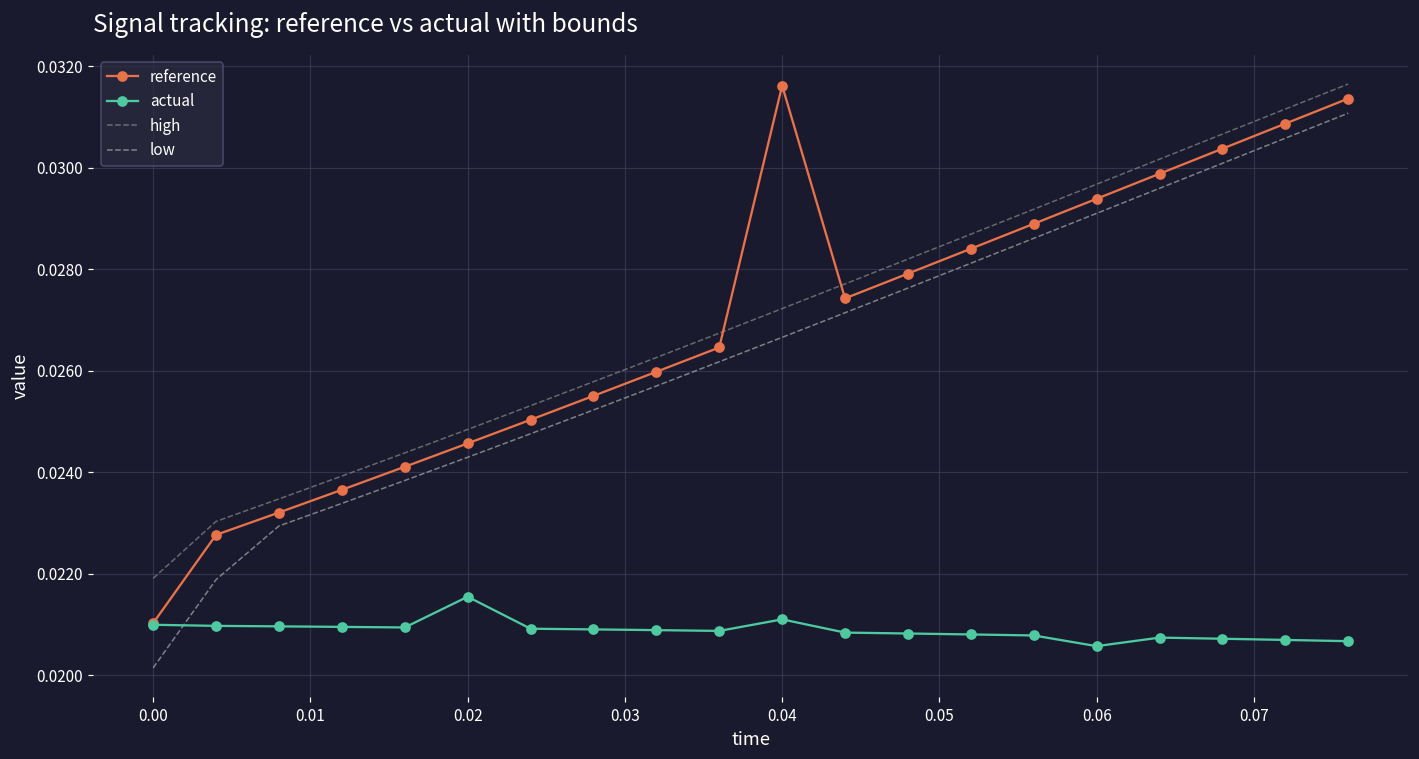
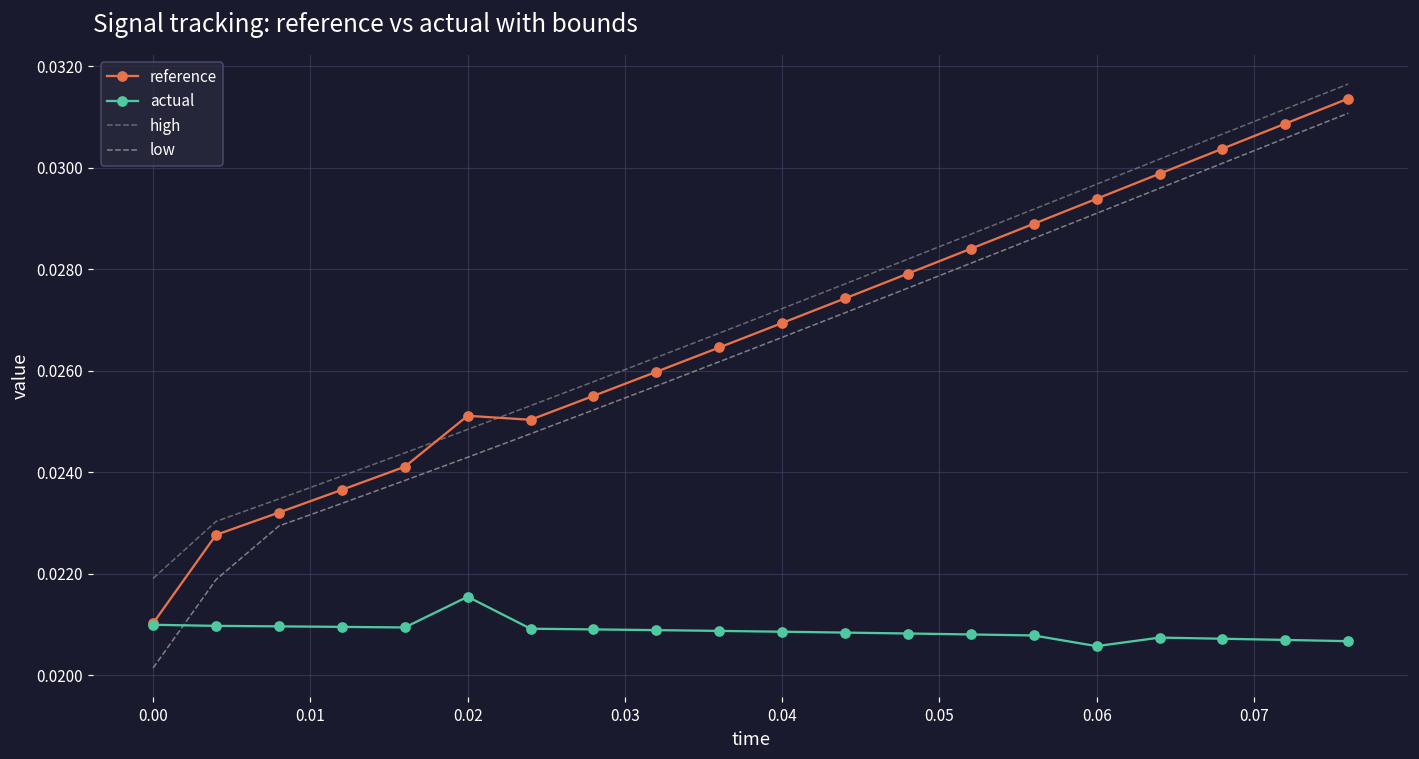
  {
    "reference": {
-     "0.02": 0.0246,
-     "0.04": 0.0316,
+     "0.02": 0.0251,
+     "0.04": 0.0269,
      "0.06": 0.0294
    },
    "actual": {
      "0.02": 0.0215,
-     "0.04": 0.0211,
+     "0.04": 0.0209,
      "0.06": 0.0206
    }
  }
